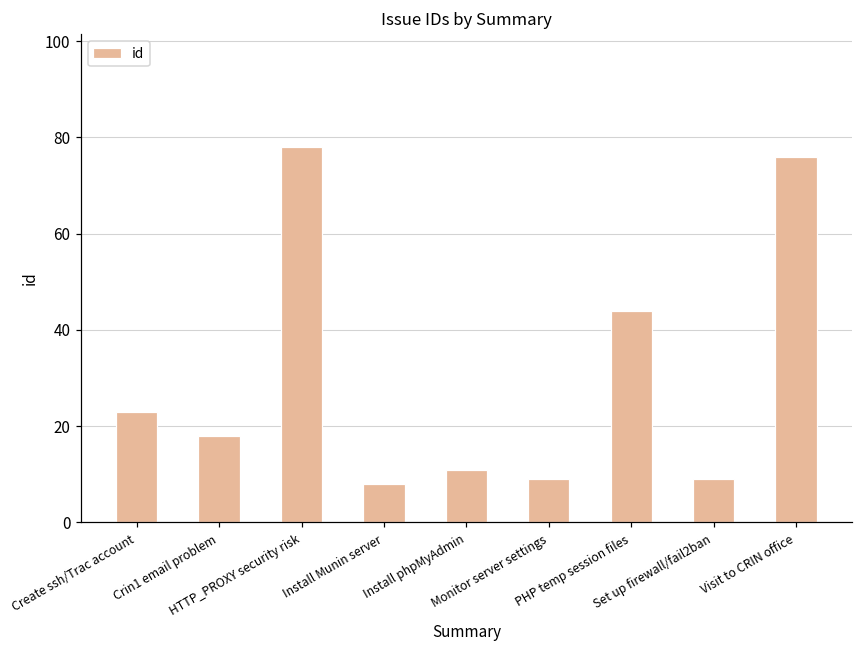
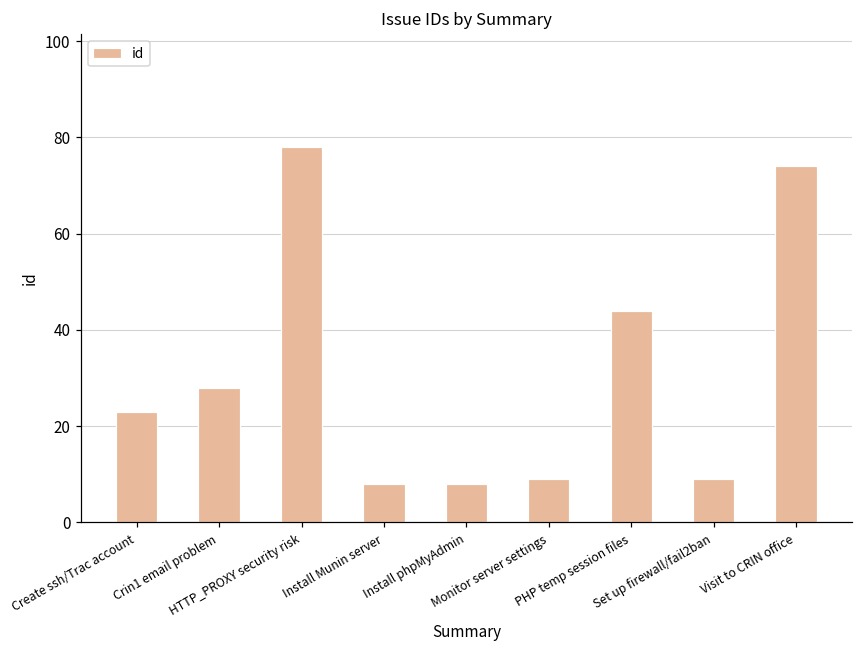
  {
    "Create ssh/Trac account": 23,
-   "Crin1 email problem": 18,
+   "Crin1 email problem": 28,
    "HTTP_PROXY security risk": 78,
    "Install Munin server": 8,
-   "Install phpMyAdmin": 11,
+   "Install phpMyAdmin": 8,
    "Monitor server settings": 9,
    "PHP temp session files": 44,
    "Set up firewall/fail2ban": 9,
-   "Visit to CRIN office": 76
+   "Visit to CRIN office": 74
  }
